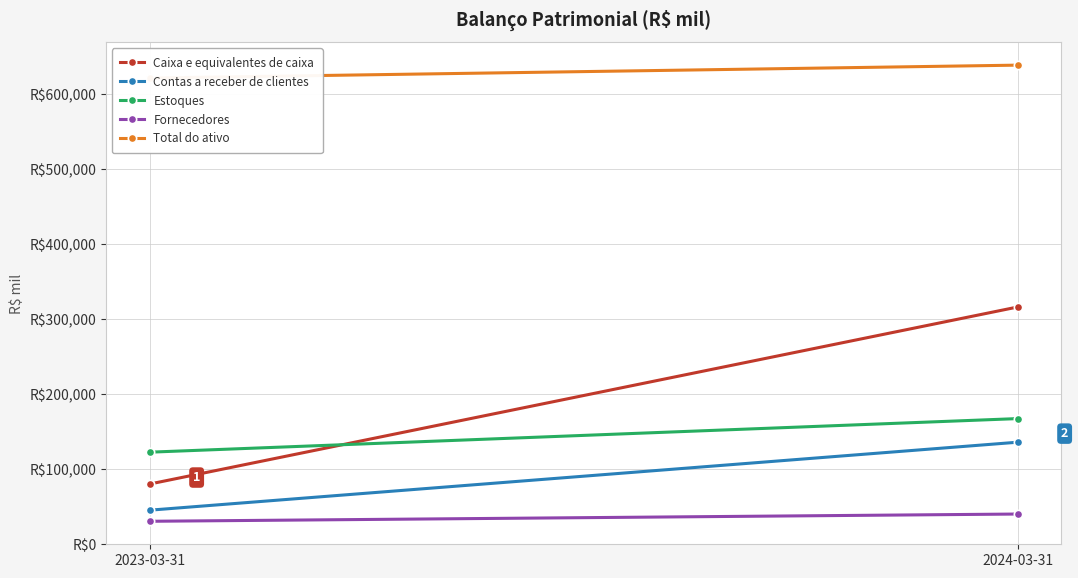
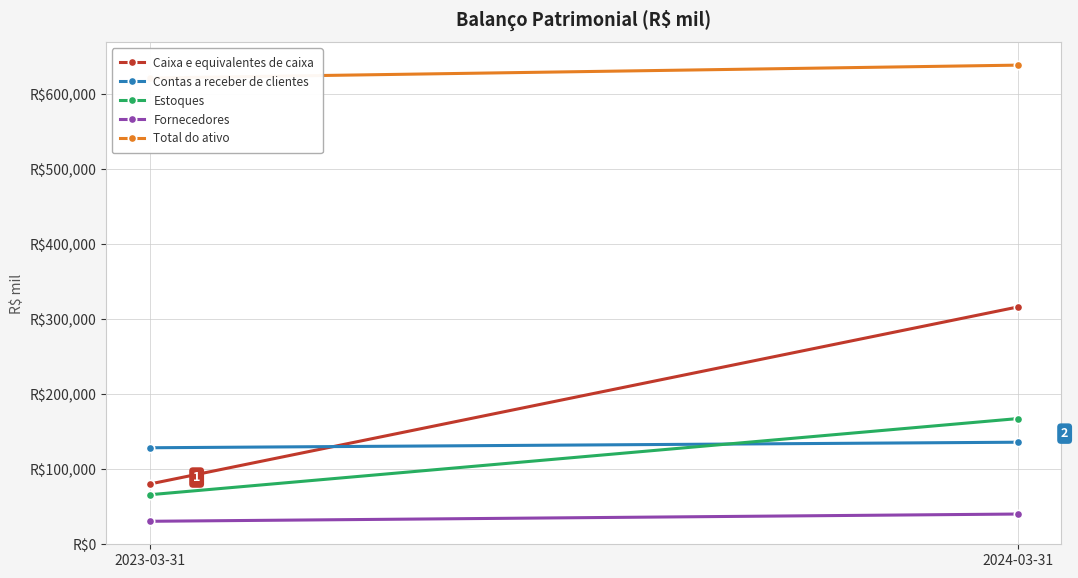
  {
    "Caixa e equivalentes de caixa": {
      "2023-03-31": "R$80,000",
      "2024-03-31": "R$320,000"
    },
    "Contas a receber de clientes": {
-     "2023-03-31": "R$50,000",
+     "2023-03-31": "R$130,000",
      "2024-03-31": "R$140,000"
    },
    "Estoques": {
-     "2023-03-31": "R$120,000",
+     "2023-03-31": "R$70,000",
      "2024-03-31": "R$170,000"
    },
    "Fornecedores": {
      "2023-03-31": "R$30,000",
      "2024-03-31": "R$40,000"
    },
    "Total do ativo": {
      "2024-03-31": "R$640,000"
    }
  }
